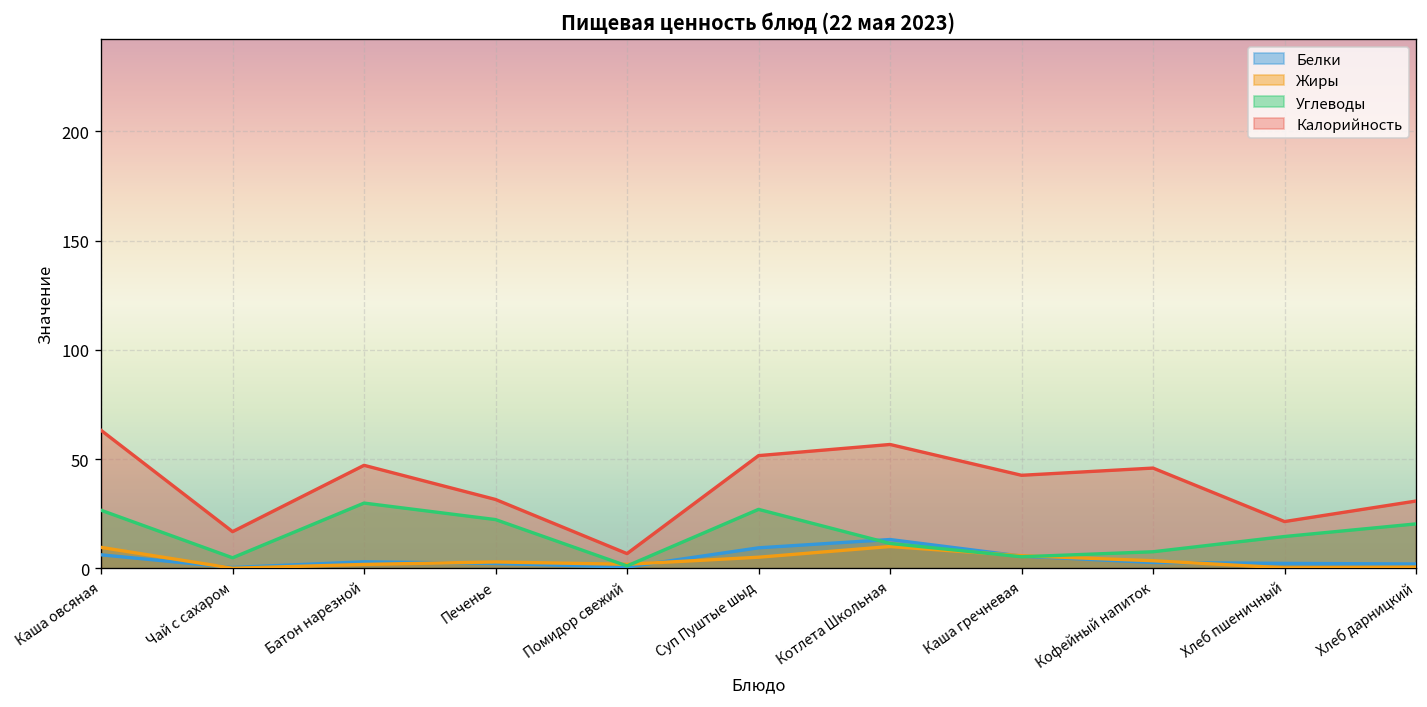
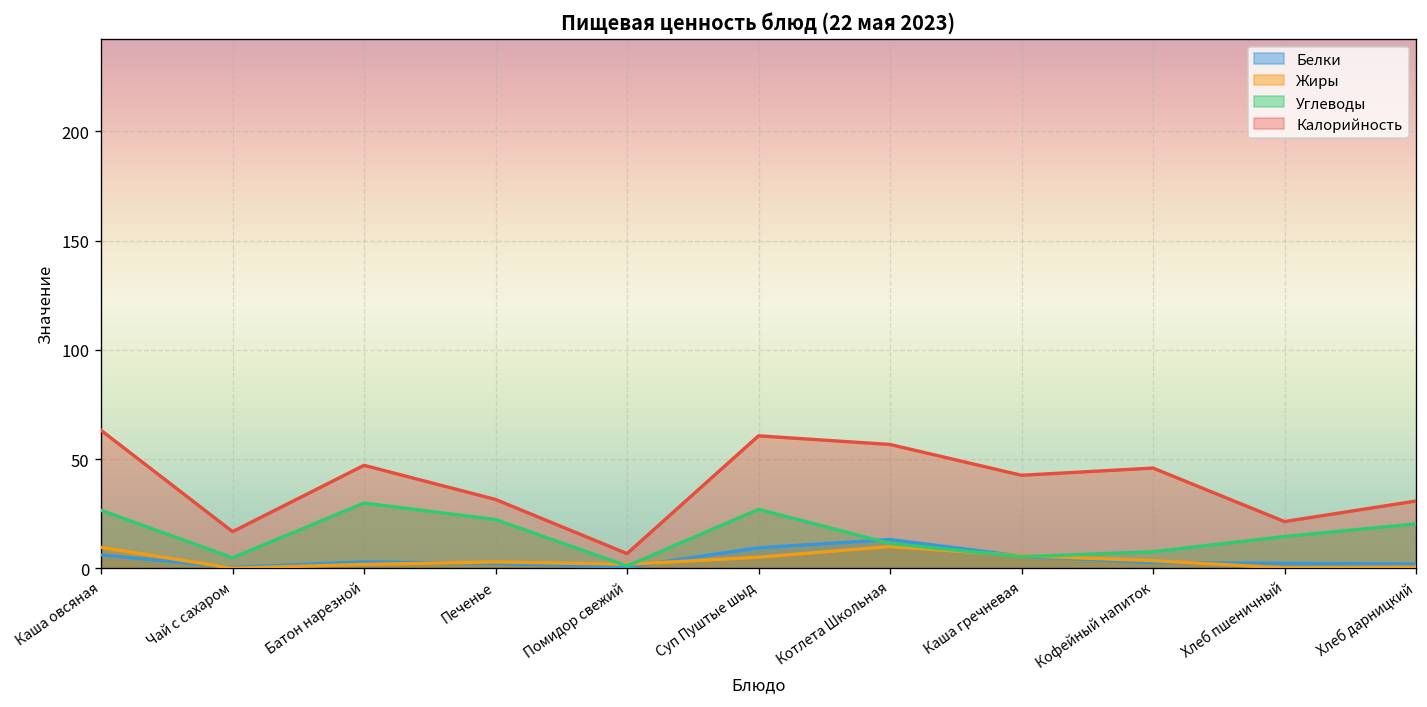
  {
    "Белки": {
      "Каша овсяная": 6,
      "Суп Пуштые шыд": 9,
      "Котлета Школьная": 13,
      "Хлеб пшеничный": 2,
      "Хлеб дарницкий": 2
    },
    "Жиры": {
      "Каша овсяная": 10,
      "Суп Пуштые шыд": 5,
      "Котлета Школьная": 10,
      "Хлеб пшеничный": 0,
      "Хлеб дарницкий": 1
    },
    "Углеводы": {
      "Каша овсяная": 27,
      "Чай с сахаром": 5,
      "Батон нарезной": 30,
      "Печенье": 22,
      "Суп Пуштые шыд": 27,
      "Котлета Школьная": 11,
      "Кофейный напиток": 8,
      "Хлеб пшеничный": 15,
      "Хлеб дарницкий": 20
    },
    "Калорийность": {
      "Каша овсяная": 63,
      "Чай с сахаром": 17,
      "Батон нарезной": 47,
      "Печенье": 32,
      "Помидор свежий": 7,
-     "Суп Пуштые шыд": 52,
+     "Суп Пуштые шыд": 61,
      "Котлета Школьная": 57,
      "Каша гречневая": 43,
      "Кофейный напиток": 46,
      "Хлеб пшеничный": 21,
      "Хлеб дарницкий": 31
    }
  }
